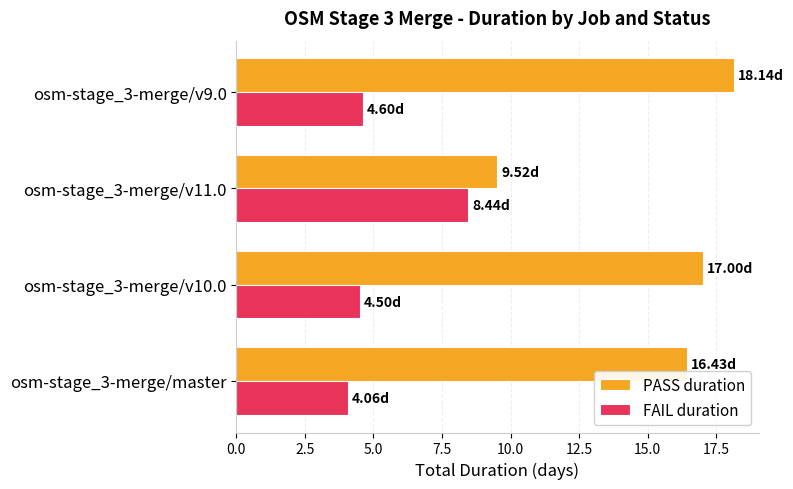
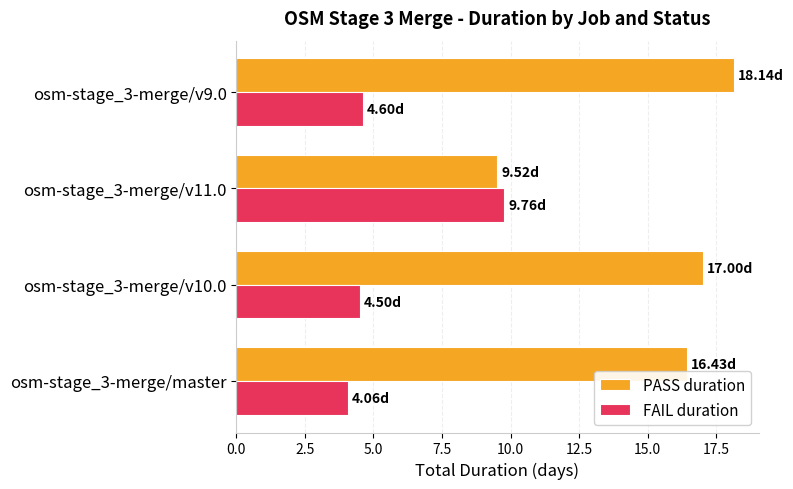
  {
    "PASS duration": {
      "osm-stage_3-merge/v9.0": "18.14d",
      "osm-stage_3-merge/v11.0": "9.52d",
      "osm-stage_3-merge/v10.0": "17.00d"
    },
    "FAIL duration": {
      "osm-stage_3-merge/v9.0": "4.60d",
-     "osm-stage_3-merge/v11.0": "8.44d",
+     "osm-stage_3-merge/v11.0": "9.76d",
      "osm-stage_3-merge/v10.0": "4.50d",
      "osm-stage_3-merge/master": "4.06d"
    }
  }
